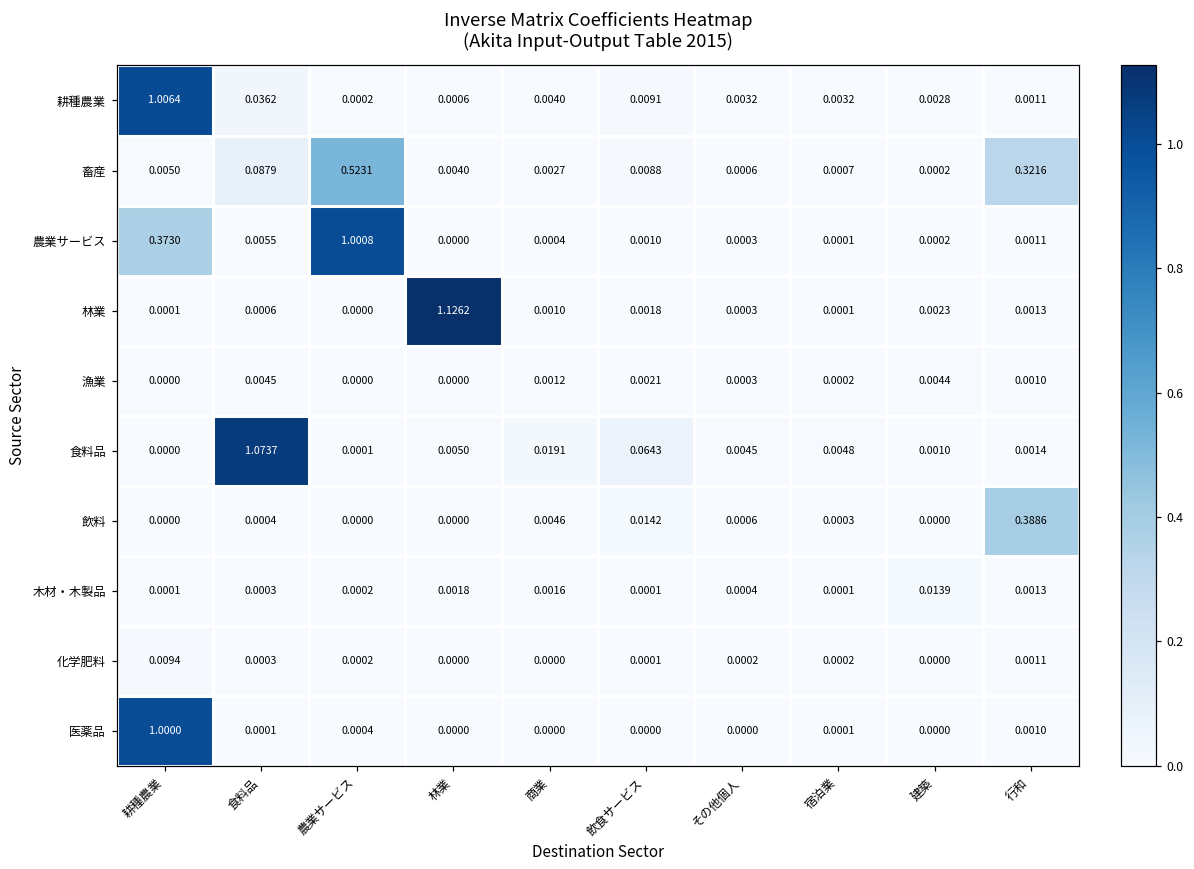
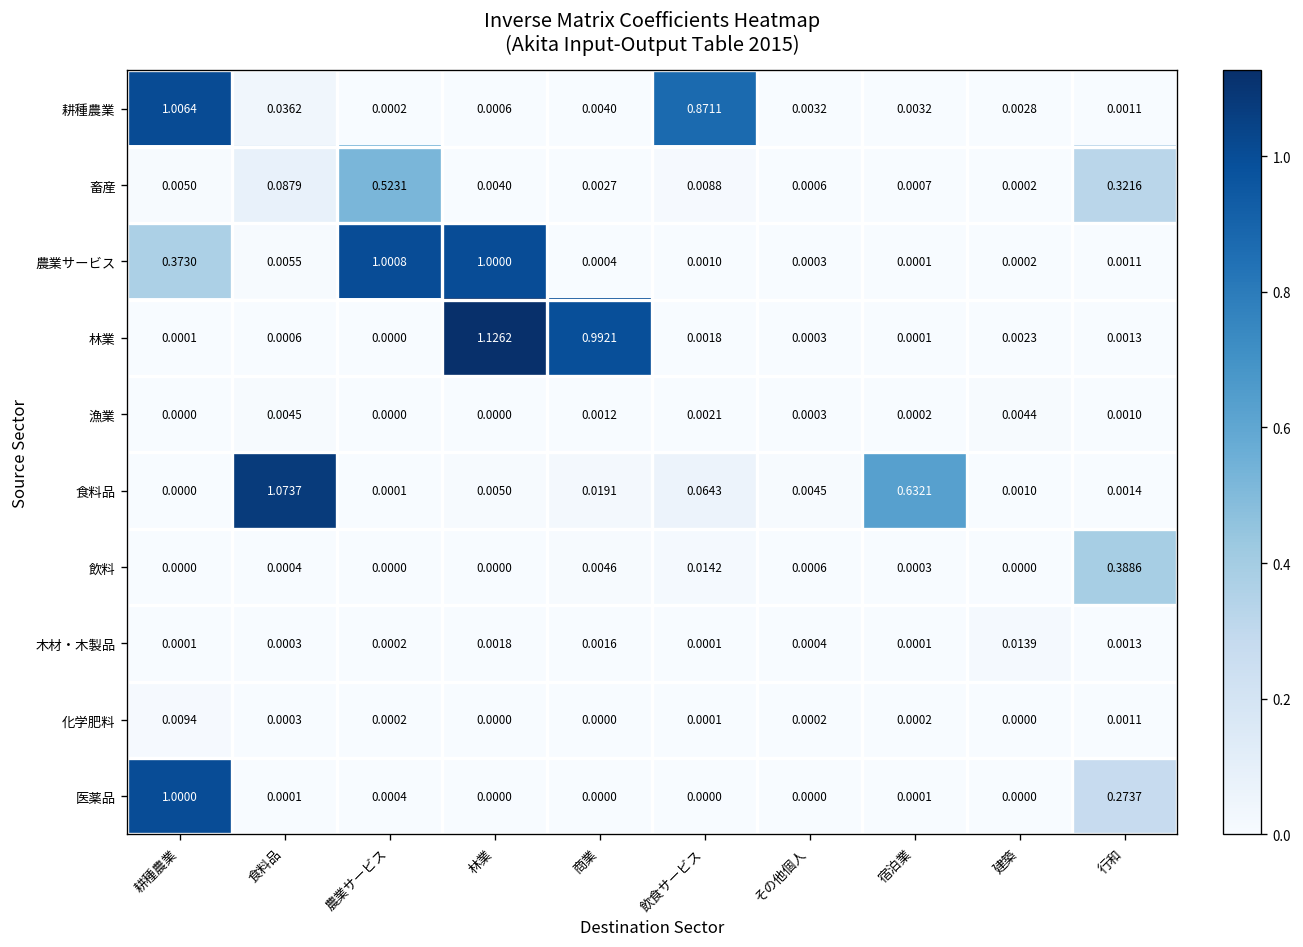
  {
    "耕種農業": {
      "耕種農業": 1.0064,
      "食料品": 0.0362,
      "農業サービス": 0.0002,
      "林業": 0.0006,
      "商業": 0.0040,
-     "飲食サービス": 0.0091,
+     "飲食サービス": 0.8711,
      "その他個人": 0.0032,
      "宿泊業": 0.0032,
      "建築": 0.0028,
      "行和": 0.0011
    },
    "畜産": {
      "耕種農業": 0.0050,
      "食料品": 0.0879,
      "農業サービス": 0.5231,
      "林業": 0.0040,
      "商業": 0.0027,
      "飲食サービス": 0.0088,
      "その他個人": 0.0006,
      "宿泊業": 0.0007,
      "建築": 0.0002,
      "行和": 0.3216
    },
    "農業サービス": {
      "耕種農業": 0.3730,
      "食料品": 0.0055,
      "農業サービス": 1.0008,
-     "林業": 0.0000,
+     "林業": 1.0000,
      "商業": 0.0004,
      "飲食サービス": 0.0010,
      "その他個人": 0.0003,
      "宿泊業": 0.0001,
      "建築": 0.0002,
      "行和": 0.0011
    },
    "林業": {
      "耕種農業": 0.0001,
      "食料品": 0.0006,
      "農業サービス": 0.0000,
      "林業": 1.1262,
-     "商業": 0.0010,
+     "商業": 0.9921,
      "飲食サービス": 0.0018,
      "その他個人": 0.0003,
      "宿泊業": 0.0001,
      "建築": 0.0023,
      "行和": 0.0013
    },
    "漁業": {
      "耕種農業": 0.0000,
      "食料品": 0.0045,
      "農業サービス": 0.0000,
      "林業": 0.0000,
      "商業": 0.0012,
      "飲食サービス": 0.0021,
      "その他個人": 0.0003,
      "宿泊業": 0.0002,
      "建築": 0.0044,
      "行和": 0.0010
    },
    "食料品": {
      "耕種農業": 0.0000,
      "食料品": 1.0737,
      "農業サービス": 0.0001,
      "林業": 0.0050,
      "商業": 0.0191,
      "飲食サービス": 0.0643,
      "その他個人": 0.0045,
-     "宿泊業": 0.0048,
+     "宿泊業": 0.6321,
      "建築": 0.0010,
      "行和": 0.0014
    },
    "飲料": {
      "耕種農業": 0.0000,
      "食料品": 0.0004,
      "農業サービス": 0.0000,
      "林業": 0.0000,
      "商業": 0.0046,
      "飲食サービス": 0.0142,
      "その他個人": 0.0006,
      "宿泊業": 0.0003,
      "建築": 0.0000,
      "行和": 0.3886
    },
    "木材・木製品": {
      "耕種農業": 0.0001,
      "食料品": 0.0003,
      "農業サービス": 0.0002,
      "林業": 0.0018,
      "商業": 0.0016,
      "飲食サービス": 0.0001,
      "その他個人": 0.0004,
      "宿泊業": 0.0001,
      "建築": 0.0139,
      "行和": 0.0013
    },
    "化学肥料": {
      "耕種農業": 0.0094,
      "食料品": 0.0003,
      "農業サービス": 0.0002,
      "林業": 0.0000,
      "商業": 0.0000,
      "飲食サービス": 0.0001,
      "その他個人": 0.0002,
      "宿泊業": 0.0002,
      "建築": 0.0000,
      "行和": 0.0011
    },
    "医薬品": {
      "耕種農業": 1.0000,
      "食料品": 0.0001,
      "農業サービス": 0.0004,
      "林業": 0.0000,
      "商業": 0.0000,
      "飲食サービス": 0.0000,
      "その他個人": 0.0000,
      "宿泊業": 0.0001,
      "建築": 0.0000,
-     "行和": 0.0010
+     "行和": 0.2737
    }
  }
